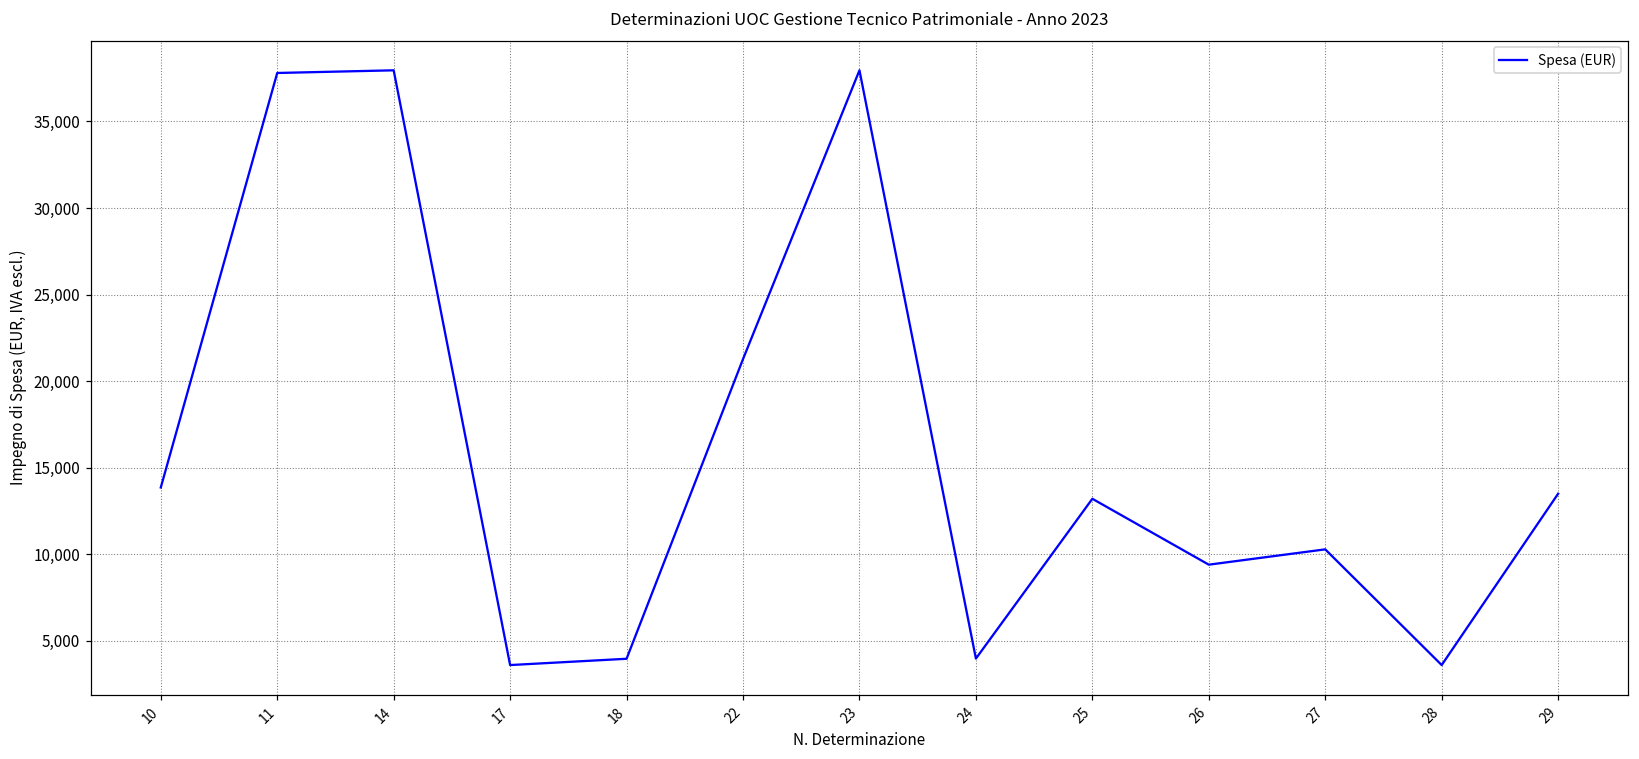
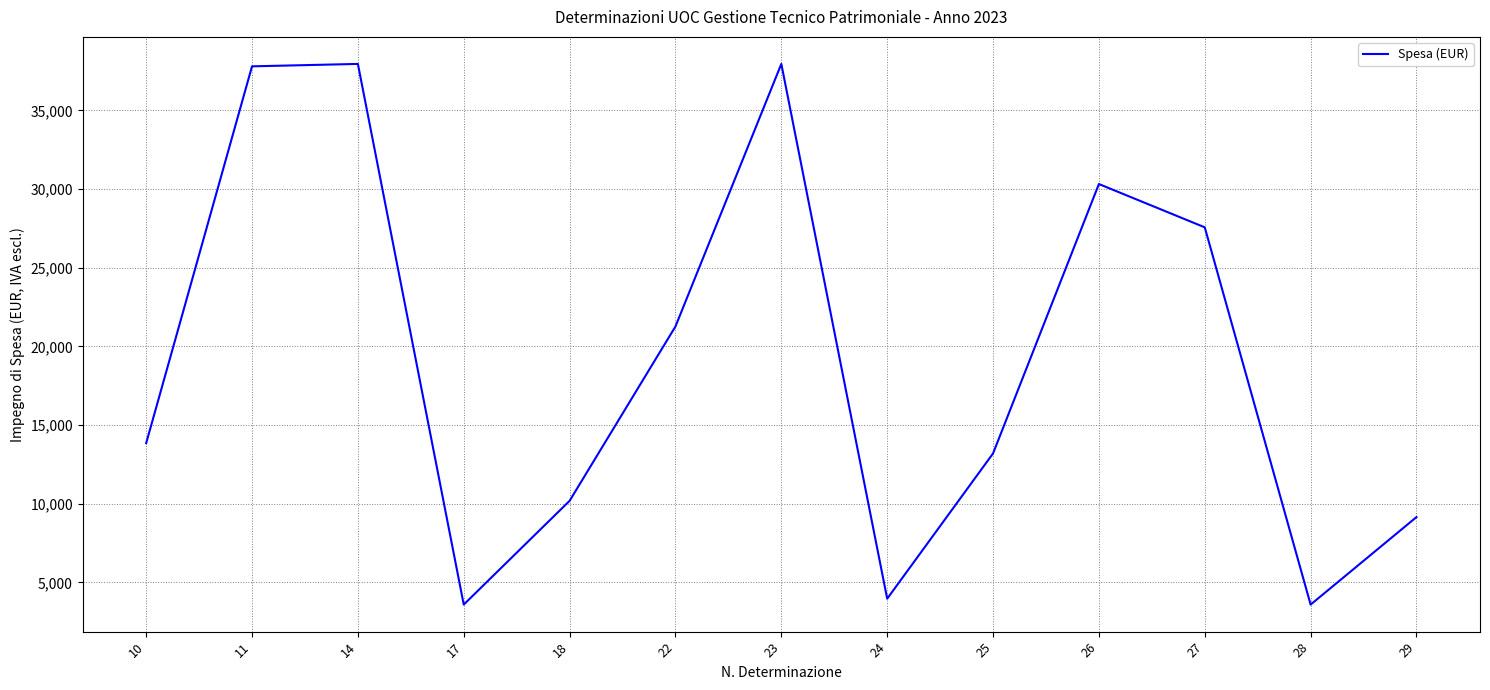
  {
    "10": "13,800",
    "11": "37,800",
    "14": "38,000",
    "17": "3,600",
-   "18": "4,000",
+   "18": "10,200",
    "22": "21,300",
    "23": "38,000",
    "24": "4,000",
    "25": "13,200",
-   "26": "9,400",
-   "27": "10,300",
+   "26": "30,300",
+   "27": "27,600",
    "28": "3,600",
-   "29": "13,500"
+   "29": "9,200"
  }
